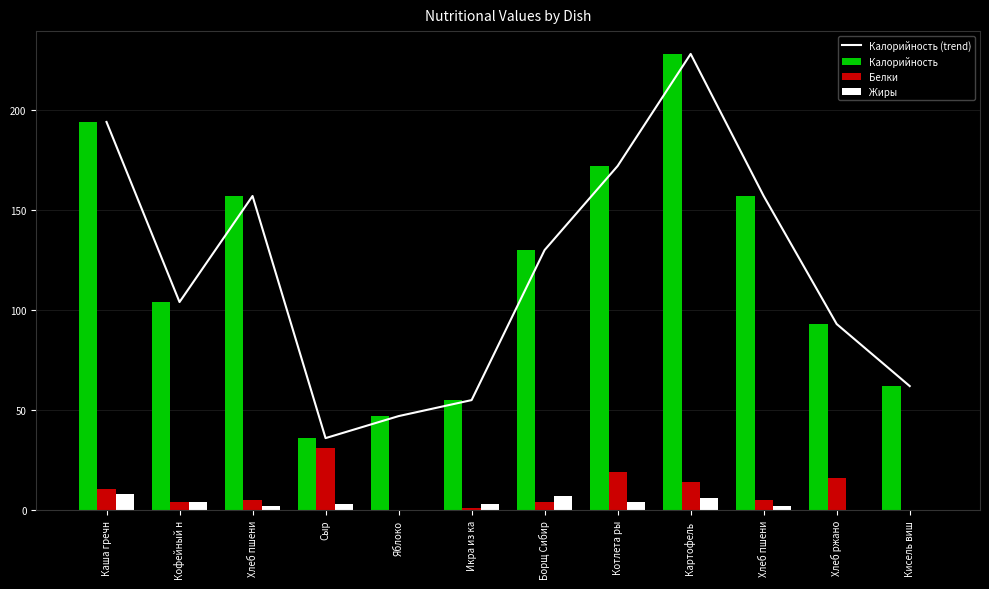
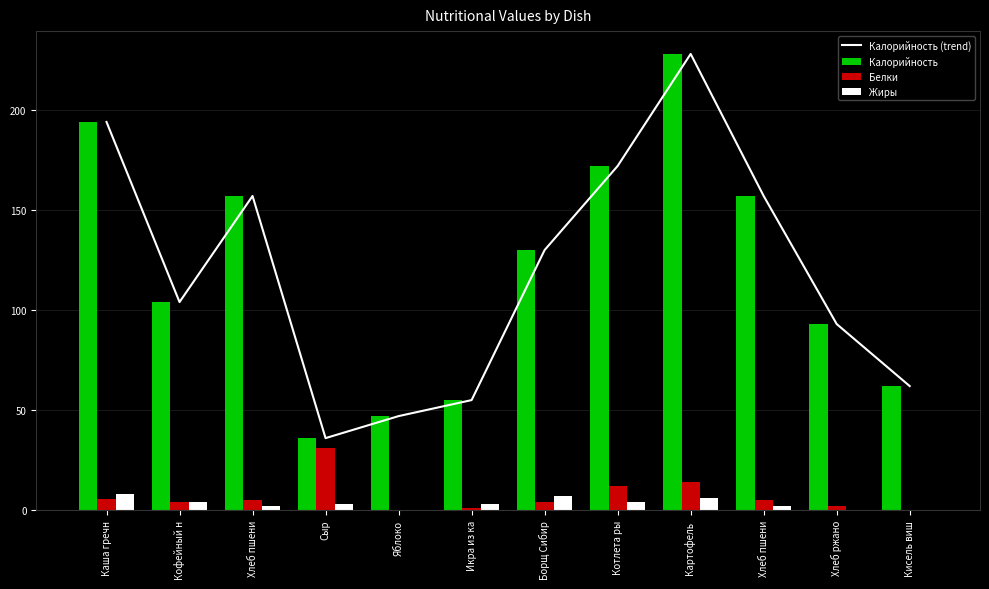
  {
    "Калорийность": {
      "Каша гречн": 194,
      "Кофейный н": 104,
      "Сыр": 36,
      "Яблоко": 47,
      "Икра из ка": 55,
      "Борщ Сибир": 130,
      "Котлета ры": 172,
      "Картофель": 228,
      "Хлеб ржано": 93,
      "Кисель виш": 62
    },
    "Белки": {
-     "Каша гречн": 11,
+     "Каша гречн": 6,
      "Кофейный н": 4,
      "Сыр": 31,
      "Яблоко": 0,
      "Борщ Сибир": 4,
-     "Котлета ры": 19,
+     "Котлета ры": 12,
      "Картофель": 14,
-     "Хлеб ржано": 16,
+     "Хлеб ржано": 2,
      "Кисель виш": 0
    }
  }
